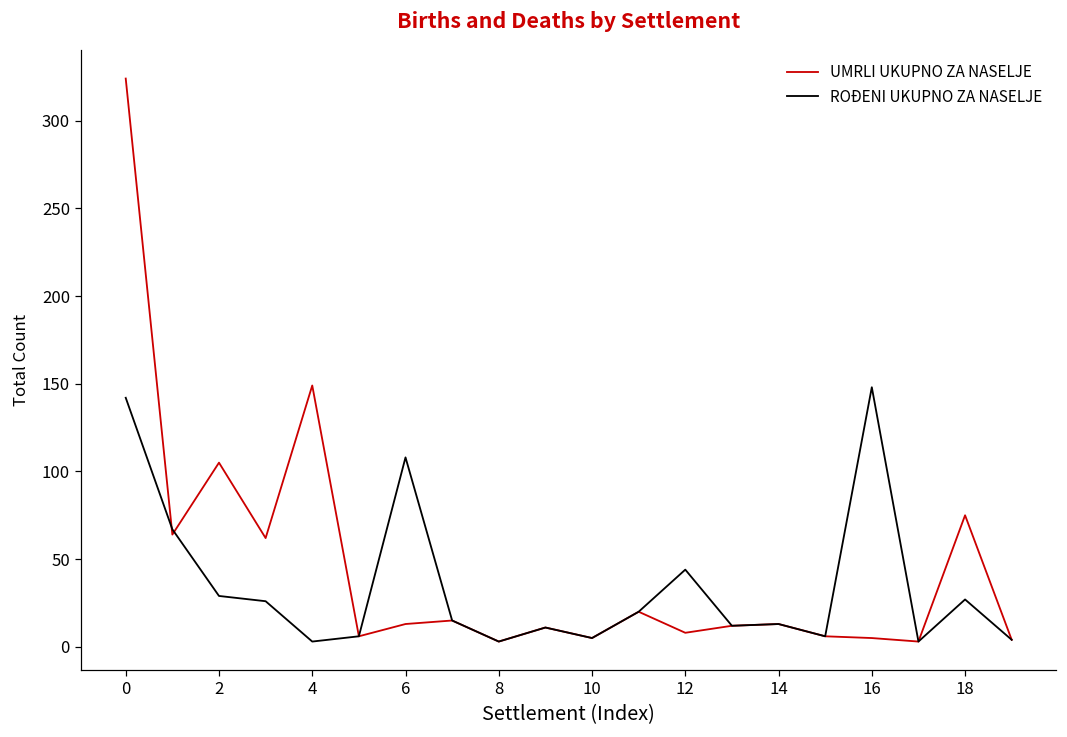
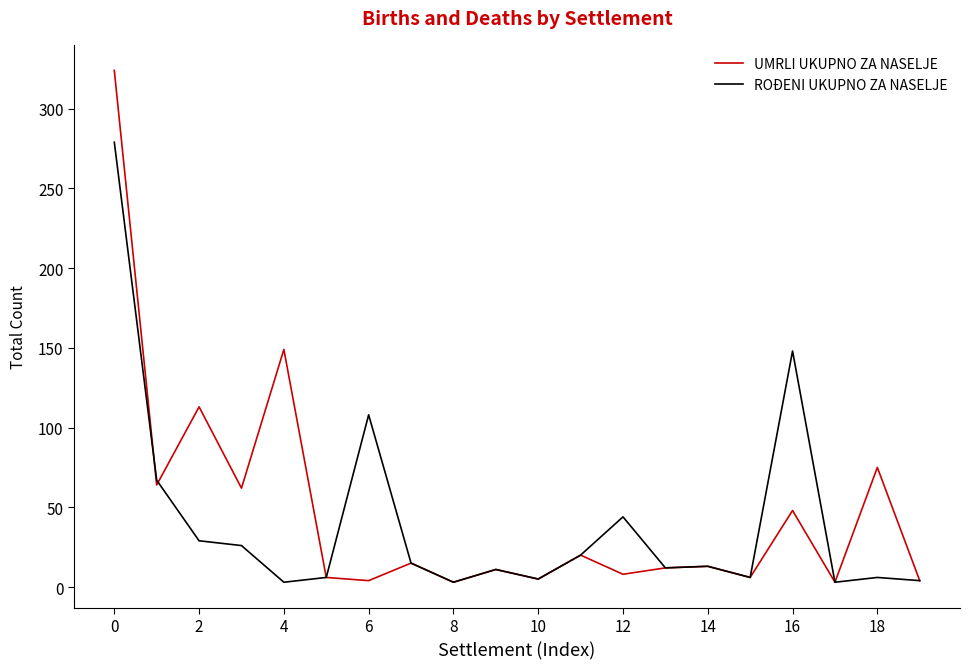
  {
    "UMRLI UKUPNO ZA NASELJE": {
      "0": 324,
-     "2": 105,
+     "2": 113,
      "4": 149,
-     "6": 13,
+     "6": 4,
      "12": 8,
-     "16": 5,
+     "16": 48,
      "18": 75
    },
    "ROĐENI UKUPNO ZA NASELJE": {
-     "0": 142,
+     "0": 279,
      "2": 29,
      "4": 3,
      "6": 108,
      "12": 44,
      "16": 148,
-     "18": 27
+     "18": 6
    }
  }
